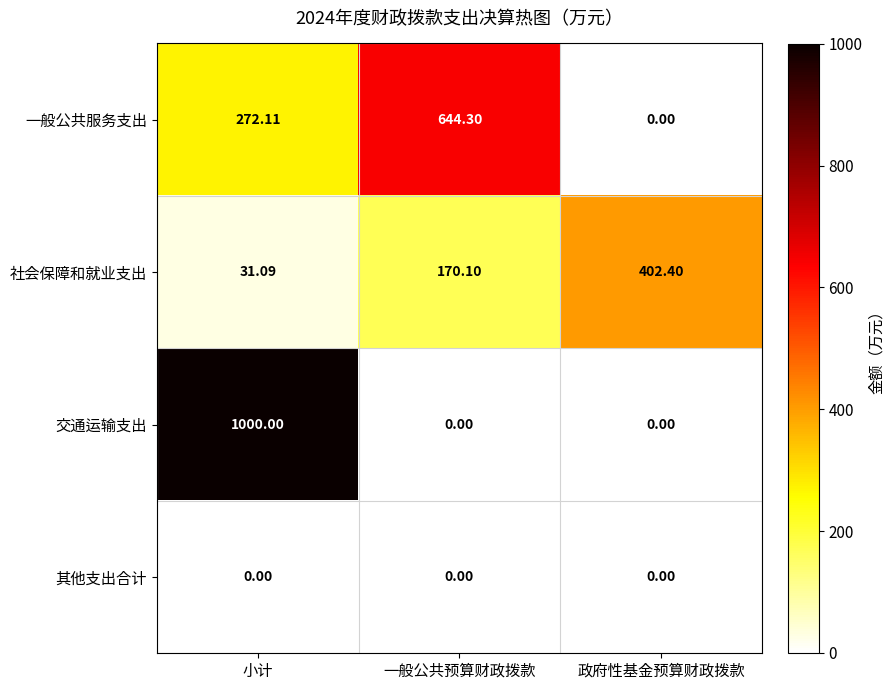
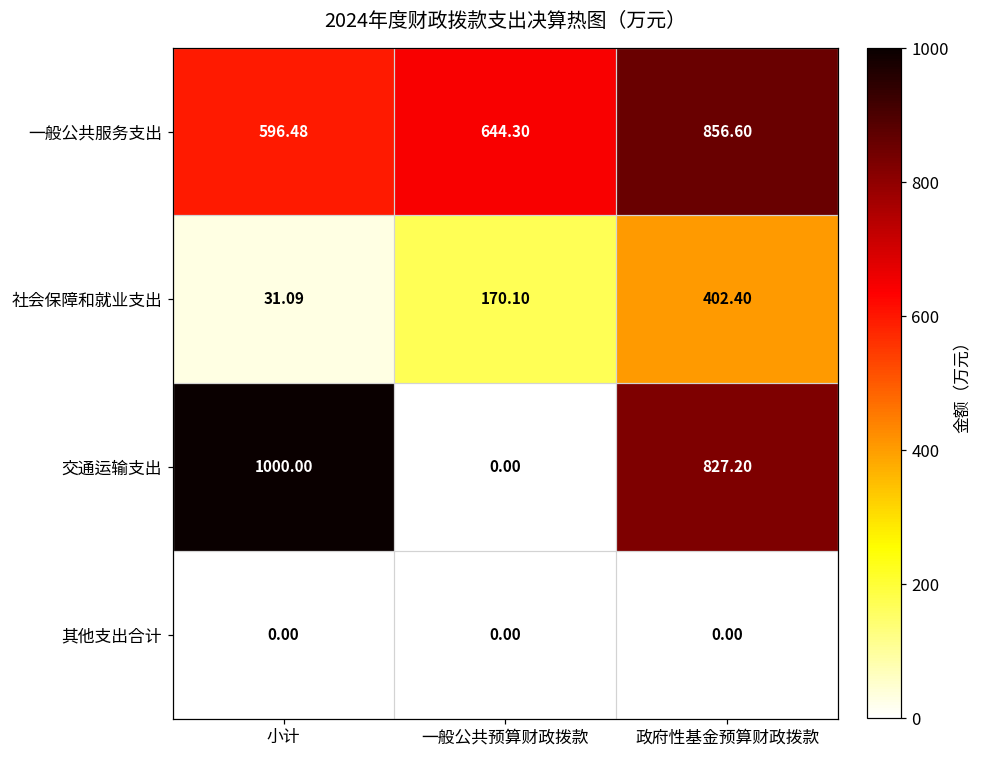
  {
    "一般公共服务支出": {
-     "小计": 272.11,
+     "小计": 596.48,
      "一般公共预算财政拨款": 644.30,
-     "政府性基金预算财政拨款": 0.00
+     "政府性基金预算财政拨款": 856.60
    },
    "社会保障和就业支出": {
      "小计": 31.09,
      "一般公共预算财政拨款": 170.10,
      "政府性基金预算财政拨款": 402.40
    },
    "交通运输支出": {
      "小计": 1000.00,
      "一般公共预算财政拨款": 0.00,
-     "政府性基金预算财政拨款": 0.00
+     "政府性基金预算财政拨款": 827.20
    },
    "其他支出合计": {
      "小计": 0.00,
      "一般公共预算财政拨款": 0.00,
      "政府性基金预算财政拨款": 0.00
    }
  }
